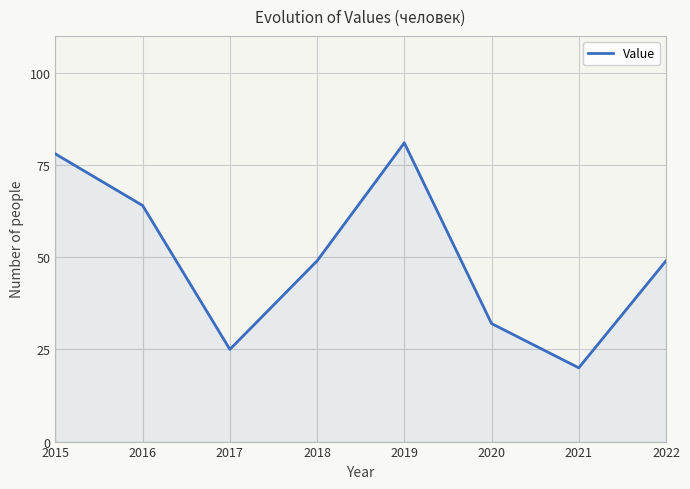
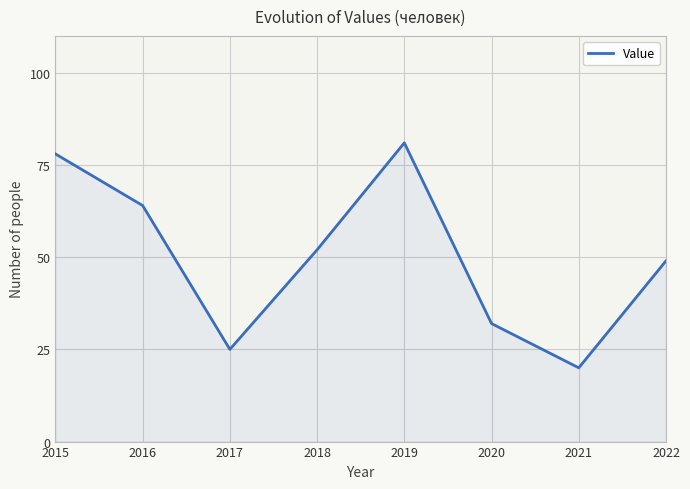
  {
    "2015": 78,
    "2016": 64,
    "2017": 25,
-   "2018": 49,
+   "2018": 52,
    "2019": 81,
    "2020": 32,
    "2021": 20,
    "2022": 49
  }
